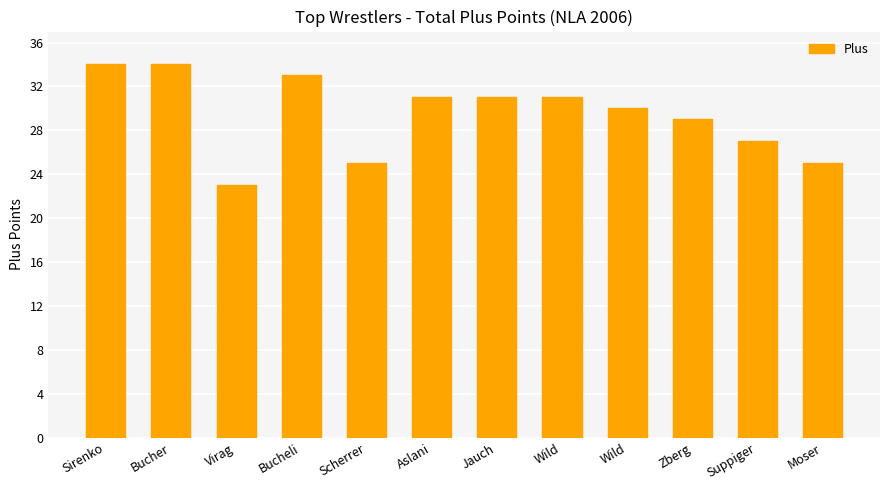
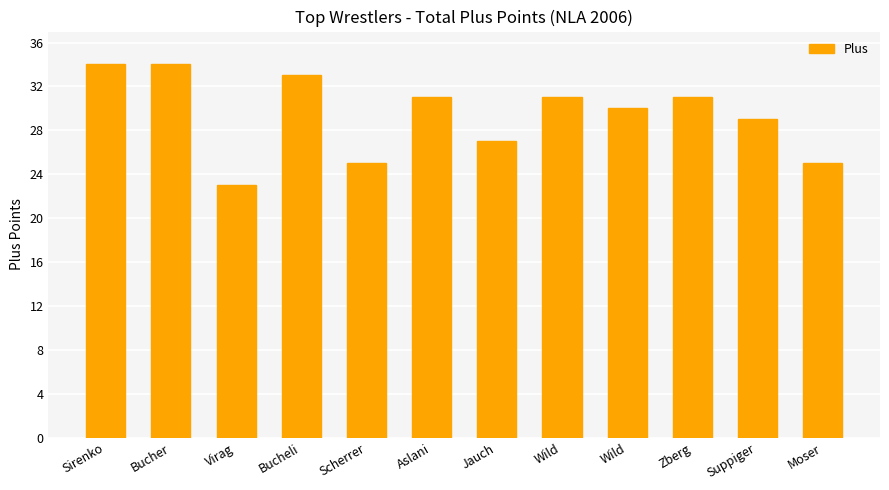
  {
    "Sirenko": 34,
    "Bucher": 34,
    "Virag": 23,
    "Bucheli": 33,
    "Scherrer": 25,
    "Aslani": 31,
-   "Jauch": 31,
-   "Zberg": 29,
-   "Suppiger": 27,
+   "Jauch": 27,
+   "Zberg": 31,
+   "Suppiger": 29,
    "Moser": 25
  }
